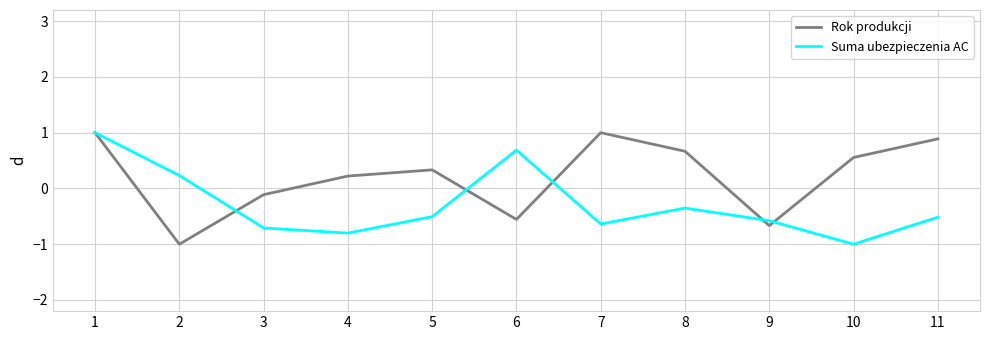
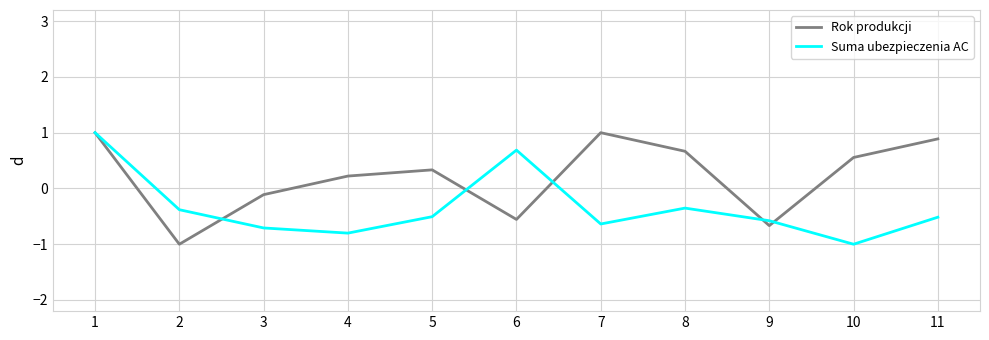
  {
    "Rok produkcji": {
      "2": -1.0,
      "3": -0.1,
      "4": 0.2,
      "5": 0.3,
      "6": -0.6,
      "7": 1.0,
      "8": 0.7,
      "9": -0.7,
      "10": 0.6,
      "11": 0.9
    },
    "Suma ubezpieczenia AC": {
-     "2": 0.2,
+     "2": -0.4,
      "3": -0.7,
      "4": -0.8,
      "5": -0.5,
      "6": 0.7,
      "7": -0.6,
      "8": -0.4,
      "9": -0.6,
      "10": -1.0,
      "11": -0.5
    }
  }
